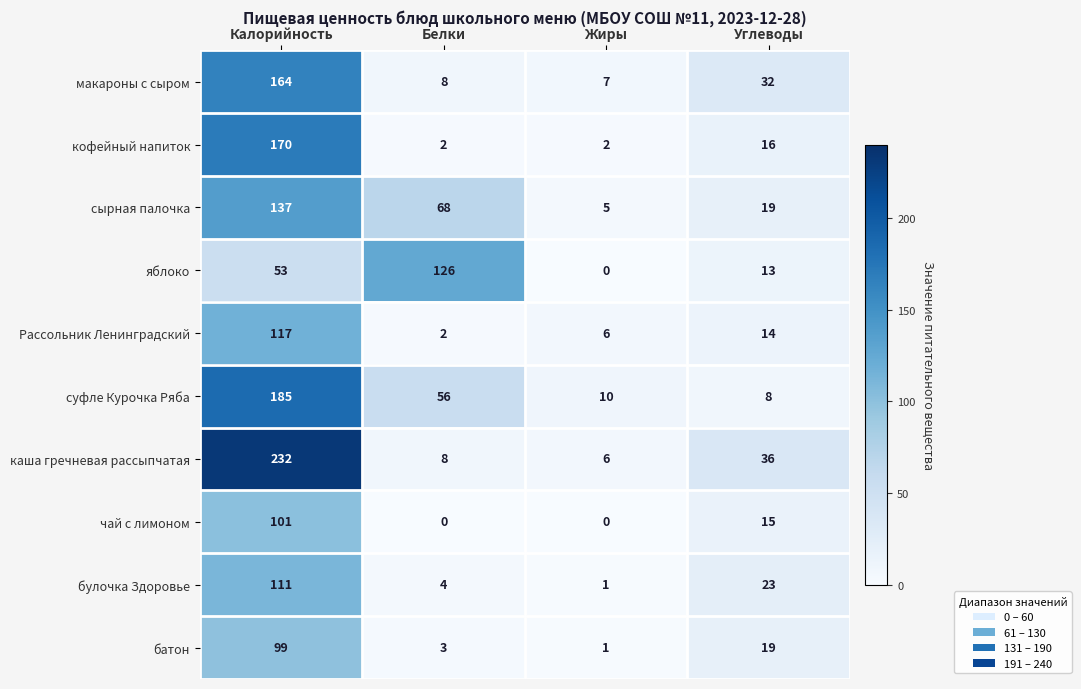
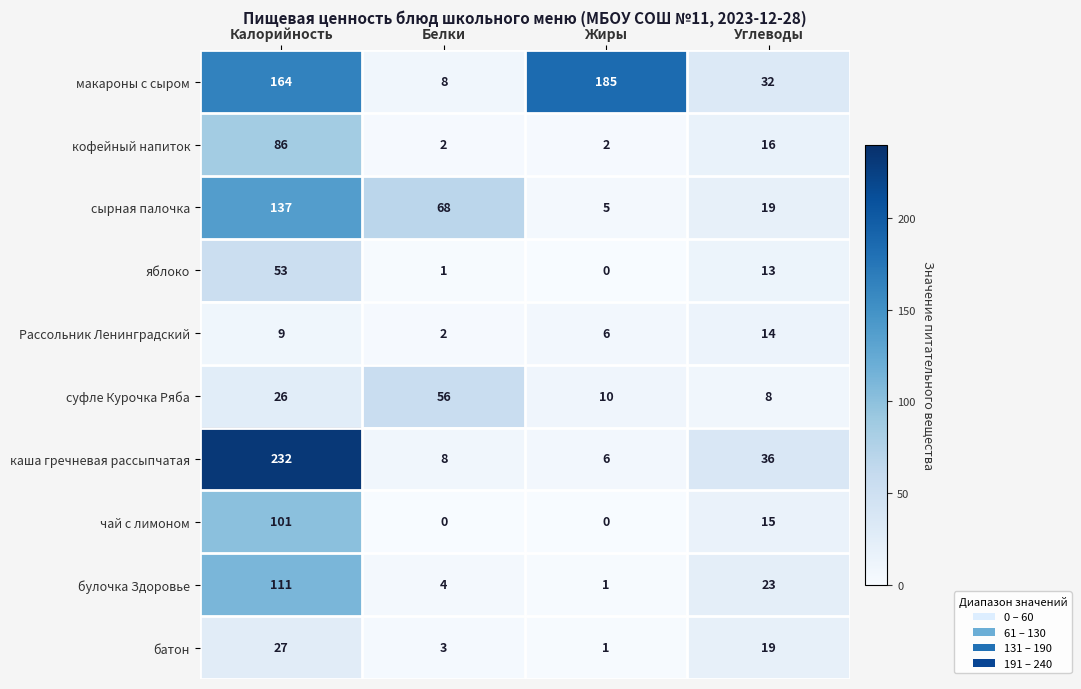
  {
    "макароны с сыром": {
      "Калорийность": 164,
      "Белки": 8,
-     "Жиры": 7,
+     "Жиры": 185,
      "Углеводы": 32
    },
    "кофейный напиток": {
-     "Калорийность": 170,
+     "Калорийность": 86,
      "Белки": 2,
      "Жиры": 2,
      "Углеводы": 16
    },
    "сырная палочка": {
      "Калорийность": 137,
      "Белки": 68,
      "Жиры": 5,
      "Углеводы": 19
    },
    "яблоко": {
      "Калорийность": 53,
-     "Белки": 126,
+     "Белки": 1,
      "Жиры": 0,
      "Углеводы": 13
    },
    "Рассольник Ленинградский": {
-     "Калорийность": 117,
+     "Калорийность": 9,
      "Белки": 2,
      "Жиры": 6,
      "Углеводы": 14
    },
    "суфле Курочка Ряба": {
-     "Калорийность": 185,
+     "Калорийность": 26,
      "Белки": 56,
      "Жиры": 10,
      "Углеводы": 8
    },
    "каша гречневая рассыпчатая": {
      "Калорийность": 232,
      "Белки": 8,
      "Жиры": 6,
      "Углеводы": 36
    },
    "чай с лимоном": {
      "Калорийность": 101,
      "Белки": 0,
      "Жиры": 0,
      "Углеводы": 15
    },
    "булочка Здоровье": {
      "Калорийность": 111,
      "Белки": 4,
      "Жиры": 1,
      "Углеводы": 23
    },
    "батон": {
-     "Калорийность": 99,
+     "Калорийность": 27,
      "Белки": 3,
      "Жиры": 1,
      "Углеводы": 19
    }
  }
